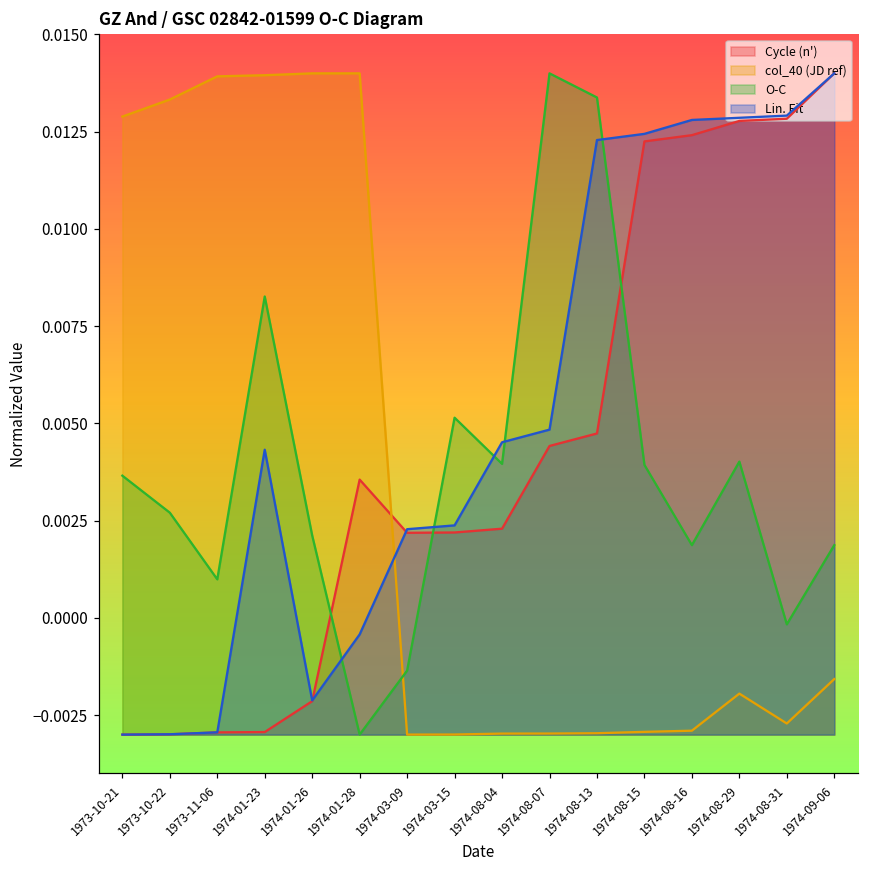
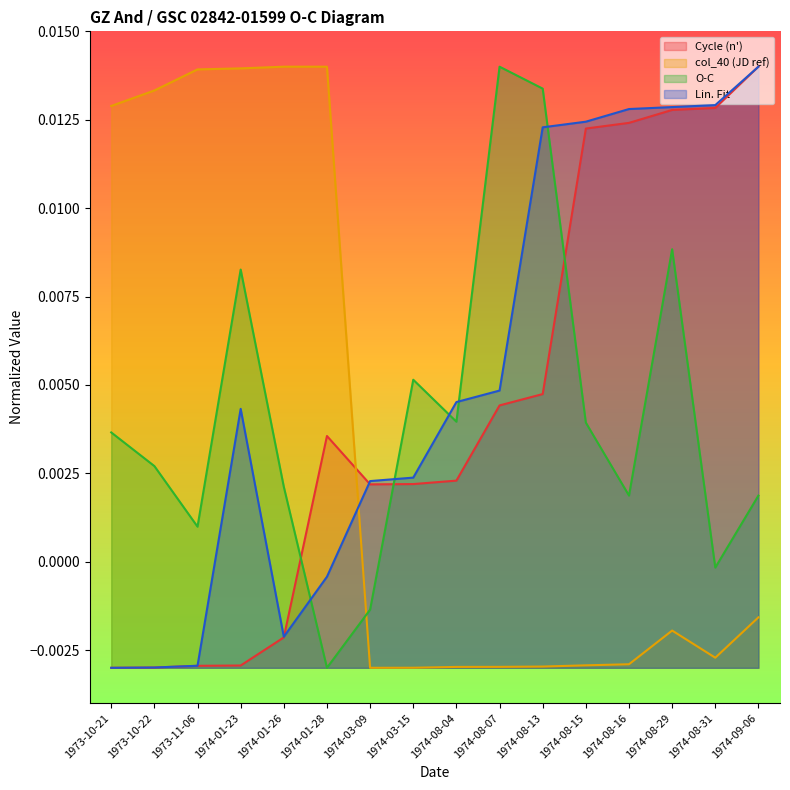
  {
    "Cycle (n')": {
      "1974-01-23": -0.0029,
      "1974-01-28": 0.0036,
      "1974-03-09": 0.0022,
      "1974-03-15": 0.0022,
      "1974-08-04": 0.0023,
      "1974-08-07": 0.0044,
      "1974-08-13": 0.0047,
      "1974-08-15": 0.0123,
      "1974-08-16": 0.0124,
      "1974-08-29": 0.0128,
      "1974-08-31": 0.0128
    },
    "col_40 (JD ref)": {
      "1973-10-21": 0.0129,
      "1973-10-22": 0.0133,
      "1973-11-06": 0.0139,
      "1974-01-23": 0.0140,
      "1974-01-26": 0.0140,
      "1974-01-28": 0.0140,
      "1974-03-09": -0.0030,
      "1974-03-15": -0.0030,
      "1974-08-04": -0.0030,
      "1974-08-07": -0.0030,
      "1974-08-13": -0.0030,
      "1974-08-15": -0.0029,
      "1974-08-16": -0.0029,
      "1974-08-29": -0.0019,
      "1974-08-31": -0.0027,
      "1974-09-06": -0.0016
    },
    "O-C": {
      "1973-10-21": 0.0037,
      "1973-10-22": 0.0027,
      "1973-11-06": 0.0010,
      "1974-01-23": 0.0083,
      "1974-01-26": 0.0021,
      "1974-01-28": -0.0030,
      "1974-03-09": -0.0014,
      "1974-03-15": 0.0051,
      "1974-08-04": 0.0040,
      "1974-08-07": 0.0140,
      "1974-08-13": 0.0134,
      "1974-08-15": 0.0039,
      "1974-08-16": 0.0019,
-     "1974-08-29": 0.0040,
+     "1974-08-29": 0.0088,
      "1974-08-31": -0.0002,
      "1974-09-06": 0.0019
    },
    "Lin. Fit": {
      "1974-01-23": 0.0043,
      "1974-01-28": -0.0004,
      "1974-03-09": 0.0023,
      "1974-03-15": 0.0024,
      "1974-08-04": 0.0045,
      "1974-08-07": 0.0048,
      "1974-08-13": 0.0123,
      "1974-08-15": 0.0124,
      "1974-08-16": 0.0128,
      "1974-08-29": 0.0129,
      "1974-08-31": 0.0129
    }
  }
